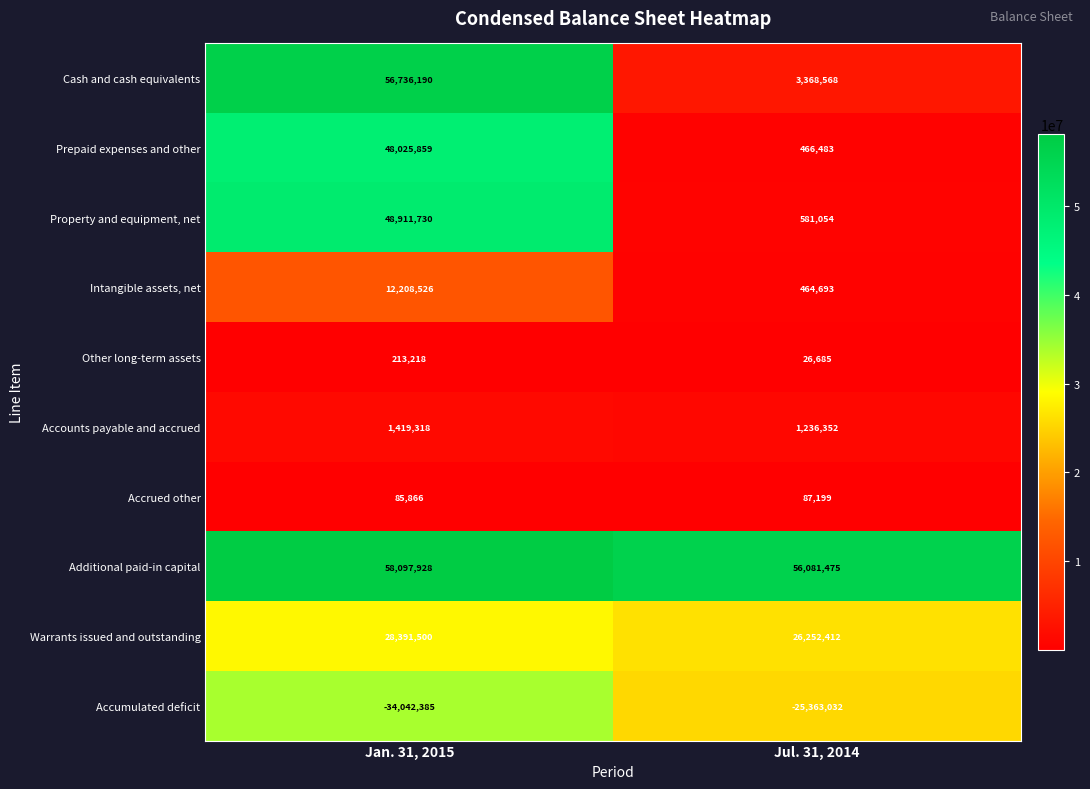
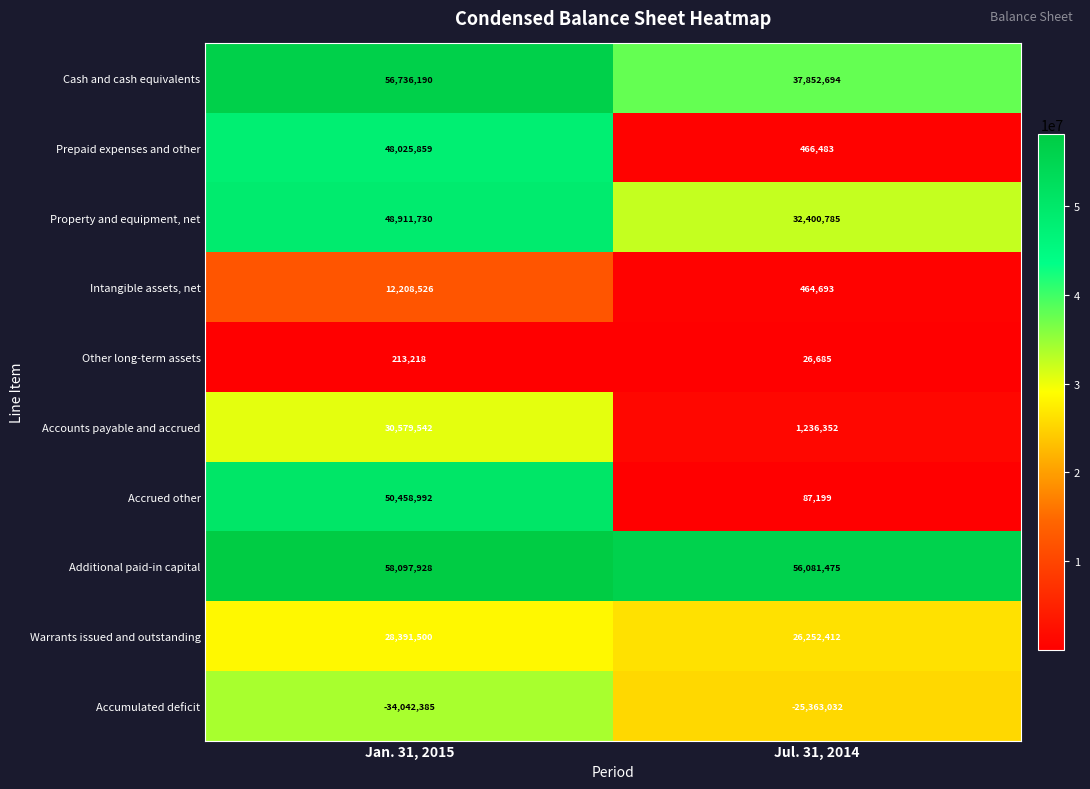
  {
    "Cash and cash equivalents": {
      "Jan. 31, 2015": "56,736,190",
-     "Jul. 31, 2014": "3,368,568"
+     "Jul. 31, 2014": "37,852,694"
    },
    "Prepaid expenses and other": {
      "Jan. 31, 2015": "48,025,859",
      "Jul. 31, 2014": "466,483"
    },
    "Property and equipment, net": {
      "Jan. 31, 2015": "48,911,730",
-     "Jul. 31, 2014": "581,054"
+     "Jul. 31, 2014": "32,400,785"
    },
    "Intangible assets, net": {
      "Jan. 31, 2015": "12,208,526",
      "Jul. 31, 2014": "464,693"
    },
    "Other long-term assets": {
      "Jan. 31, 2015": "213,218",
      "Jul. 31, 2014": "26,685"
    },
    "Accounts payable and accrued": {
-     "Jan. 31, 2015": "1,419,318",
+     "Jan. 31, 2015": "30,579,542",
      "Jul. 31, 2014": "1,236,352"
    },
    "Accrued other": {
-     "Jan. 31, 2015": "85,866",
+     "Jan. 31, 2015": "50,458,992",
      "Jul. 31, 2014": "87,199"
    },
    "Additional paid-in capital": {
      "Jan. 31, 2015": "58,097,928",
      "Jul. 31, 2014": "56,081,475"
    },
    "Warrants issued and outstanding": {
      "Jan. 31, 2015": "28,391,500",
      "Jul. 31, 2014": "26,252,412"
    },
    "Accumulated deficit": {
      "Jan. 31, 2015": "-34,042,385",
      "Jul. 31, 2014": "-25,363,032"
    }
  }
